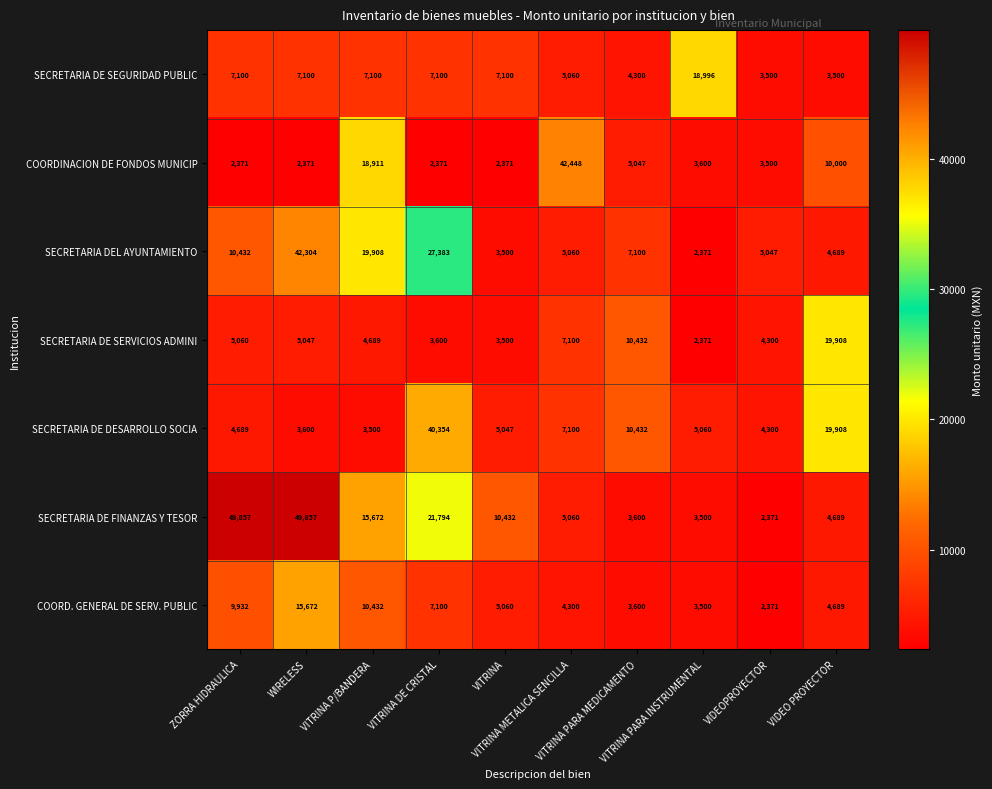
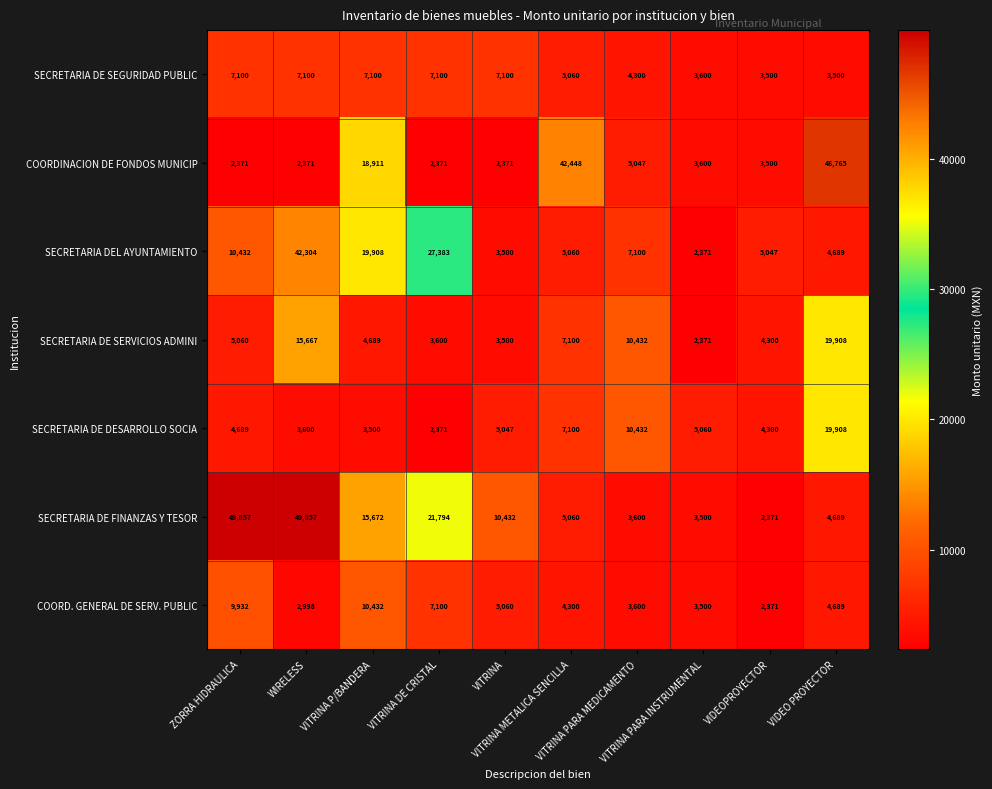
  {
    "SECRETARIA DE SEGURIDAD PUBLIC": {
      "ZORRA HIDRAULICA": "7,100",
      "WIRELESS": "7,100",
      "VITRINA P/BANDERA": "7,100",
      "VITRINA DE CRISTAL": "7,100",
      "VITRINA": "7,100",
      "VITRINA METALICA SENCILLA": "5,060",
      "VITRINA PARA MEDICAMENTO": "4,300",
-     "VITRINA PARA INSTRUMENTAL": "18,996",
+     "VITRINA PARA INSTRUMENTAL": "3,600",
      "VIDEOPROYECTOR": "3,500",
      "VIDEO PROYECTOR": "3,500"
    },
    "COORDINACION DE FONDOS MUNICIP": {
      "ZORRA HIDRAULICA": "2,371",
      "WIRELESS": "2,371",
      "VITRINA P/BANDERA": "18,911",
      "VITRINA DE CRISTAL": "2,371",
      "VITRINA": "2,371",
      "VITRINA METALICA SENCILLA": "42,448",
      "VITRINA PARA MEDICAMENTO": "5,047",
      "VITRINA PARA INSTRUMENTAL": "3,600",
      "VIDEOPROYECTOR": "3,500",
-     "VIDEO PROYECTOR": "10,000"
+     "VIDEO PROYECTOR": "46,765"
    },
    "SECRETARIA DEL AYUNTAMIENTO": {
      "ZORRA HIDRAULICA": "10,432",
      "WIRELESS": "42,304",
      "VITRINA P/BANDERA": "19,908",
      "VITRINA DE CRISTAL": "27,383",
      "VITRINA": "3,500",
      "VITRINA METALICA SENCILLA": "5,060",
      "VITRINA PARA MEDICAMENTO": "7,100",
      "VITRINA PARA INSTRUMENTAL": "2,371",
      "VIDEOPROYECTOR": "5,047",
      "VIDEO PROYECTOR": "4,689"
    },
    "SECRETARIA DE SERVICIOS ADMINI": {
      "ZORRA HIDRAULICA": "5,060",
-     "WIRELESS": "5,047",
+     "WIRELESS": "15,667",
      "VITRINA P/BANDERA": "4,689",
      "VITRINA DE CRISTAL": "3,600",
      "VITRINA": "3,500",
      "VITRINA METALICA SENCILLA": "7,100",
      "VITRINA PARA MEDICAMENTO": "10,432",
      "VITRINA PARA INSTRUMENTAL": "2,371",
      "VIDEOPROYECTOR": "4,300",
      "VIDEO PROYECTOR": "19,908"
    },
    "SECRETARIA DE DESARROLLO SOCIA": {
      "ZORRA HIDRAULICA": "4,689",
      "WIRELESS": "3,600",
      "VITRINA P/BANDERA": "3,500",
-     "VITRINA DE CRISTAL": "40,354",
+     "VITRINA DE CRISTAL": "2,371",
      "VITRINA": "5,047",
      "VITRINA METALICA SENCILLA": "7,100",
      "VITRINA PARA MEDICAMENTO": "10,432",
      "VITRINA PARA INSTRUMENTAL": "5,060",
      "VIDEOPROYECTOR": "4,300",
      "VIDEO PROYECTOR": "19,908"
    },
    "SECRETARIA DE FINANZAS Y TESOR": {
      "ZORRA HIDRAULICA": "49,857",
      "WIRELESS": "49,857",
      "VITRINA P/BANDERA": "15,672",
      "VITRINA DE CRISTAL": "21,794",
      "VITRINA": "10,432",
      "VITRINA METALICA SENCILLA": "5,060",
      "VITRINA PARA MEDICAMENTO": "3,600",
      "VITRINA PARA INSTRUMENTAL": "3,500",
      "VIDEOPROYECTOR": "2,371",
      "VIDEO PROYECTOR": "4,689"
    },
    "COORD. GENERAL DE SERV. PUBLIC": {
      "ZORRA HIDRAULICA": "9,932",
-     "WIRELESS": "15,672",
+     "WIRELESS": "2,998",
      "VITRINA P/BANDERA": "10,432",
      "VITRINA DE CRISTAL": "7,100",
      "VITRINA": "5,060",
      "VITRINA METALICA SENCILLA": "4,300",
      "VITRINA PARA MEDICAMENTO": "3,600",
      "VITRINA PARA INSTRUMENTAL": "3,500",
      "VIDEOPROYECTOR": "2,371",
      "VIDEO PROYECTOR": "4,689"
    }
  }
